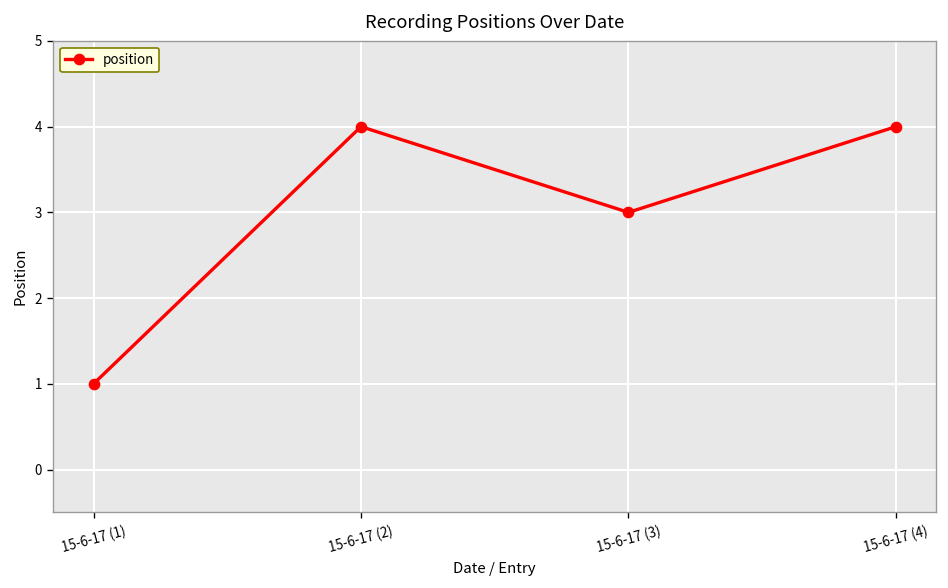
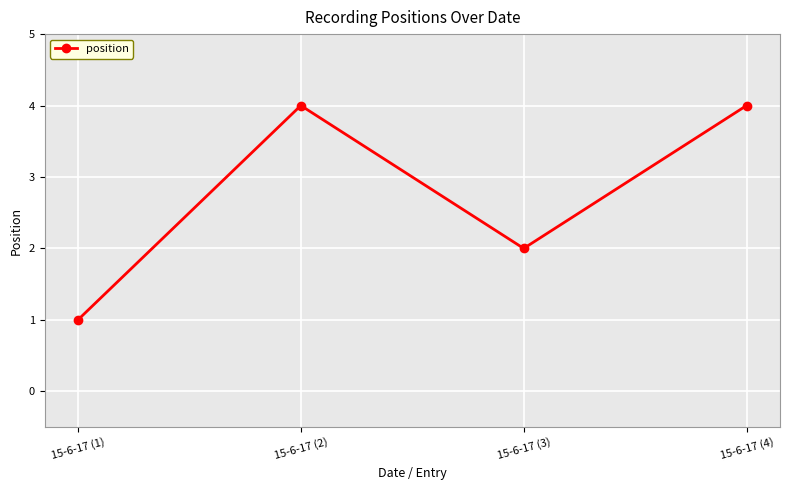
  {
    "15-6-17 (1)": 1,
    "15-6-17 (2)": 4,
-   "15-6-17 (3)": 3,
+   "15-6-17 (3)": 2,
    "15-6-17 (4)": 4
  }
